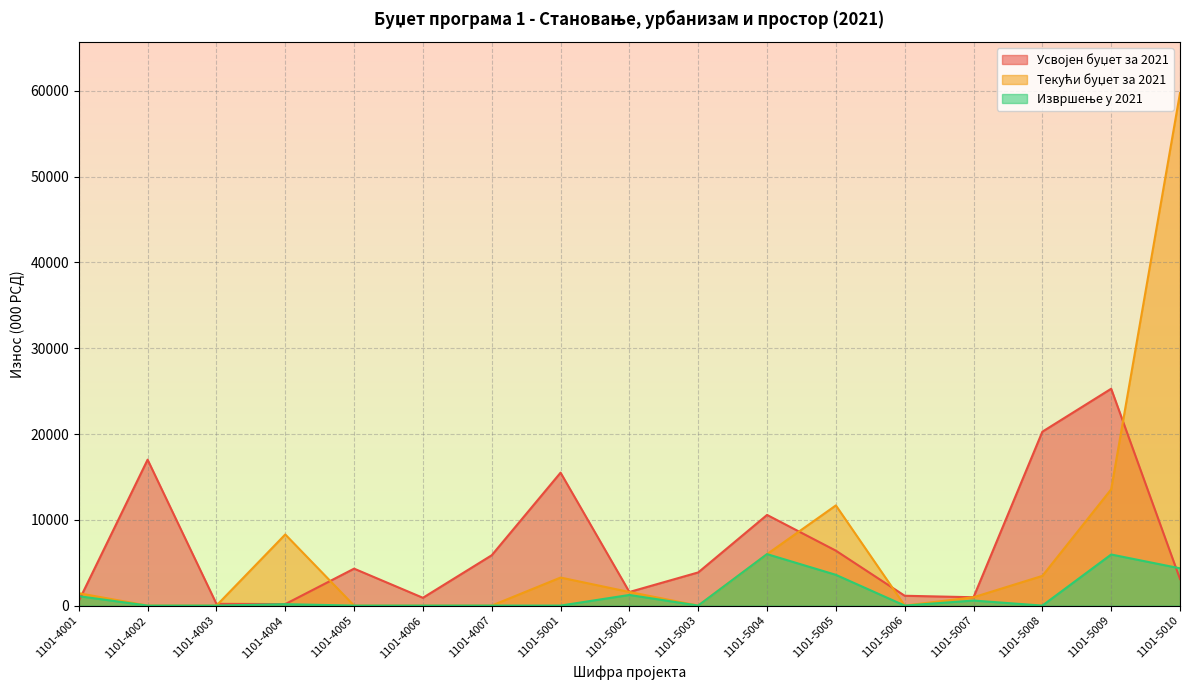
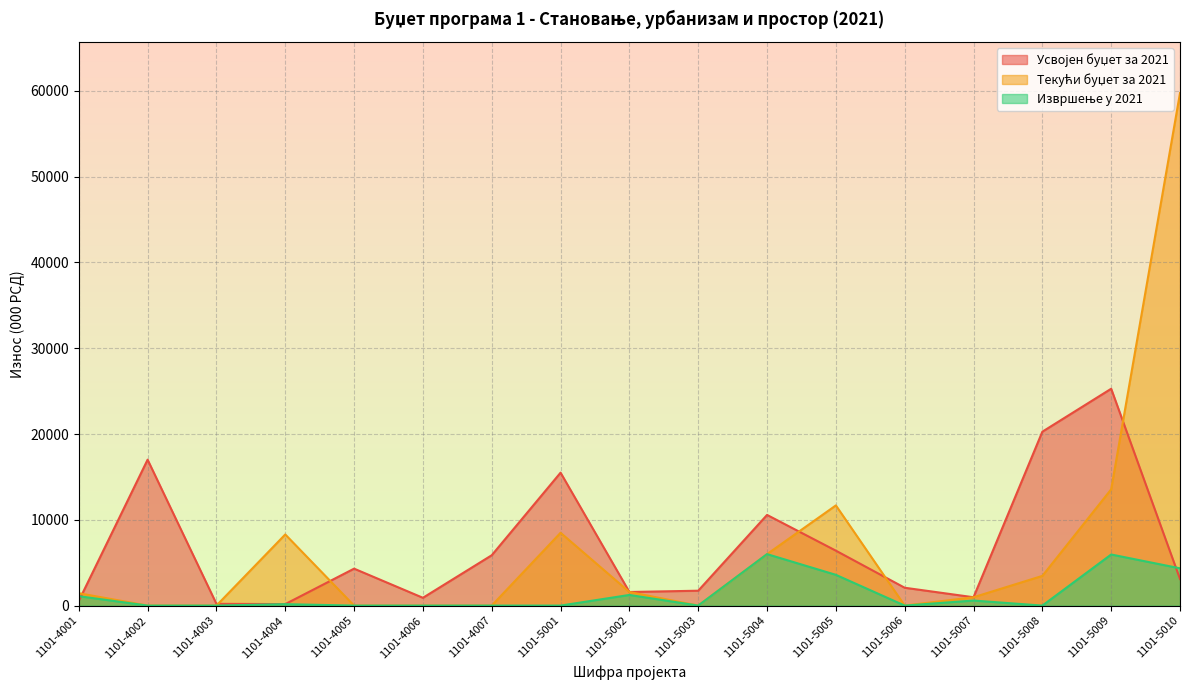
  {
    "Усвојен буџет за 2021": {
      "1101-4001": 1000,
      "1101-4002": 17000,
      "1101-4005": 4000,
      "1101-4006": 1000,
      "1101-4007": 6000,
      "1101-5001": 15000,
-     "1101-5003": 4000,
+     "1101-5003": 2000,
      "1101-5004": 11000,
      "1101-5005": 6000,
-     "1101-5006": 1000,
+     "1101-5006": 2000,
      "1101-5008": 20000,
      "1101-5009": 25000,
      "1101-5010": 3000
    },
    "Текући буџет за 2021": {
      "1101-4001": 1000,
      "1101-4004": 8000,
-     "1101-5001": 3000,
+     "1101-5001": 8000,
      "1101-5005": 12000,
      "1101-5008": 3000,
      "1101-5009": 14000,
      "1101-5010": 60000
    },
    "Извршење у 2021": {
      "1101-4001": 1000,
      "1101-5001": 0,
      "1101-5002": 1000,
      "1101-5005": 4000,
      "1101-5007": 1000,
      "1101-5008": 0,
      "1101-5009": 6000,
      "1101-5010": 4000
    }
  }
